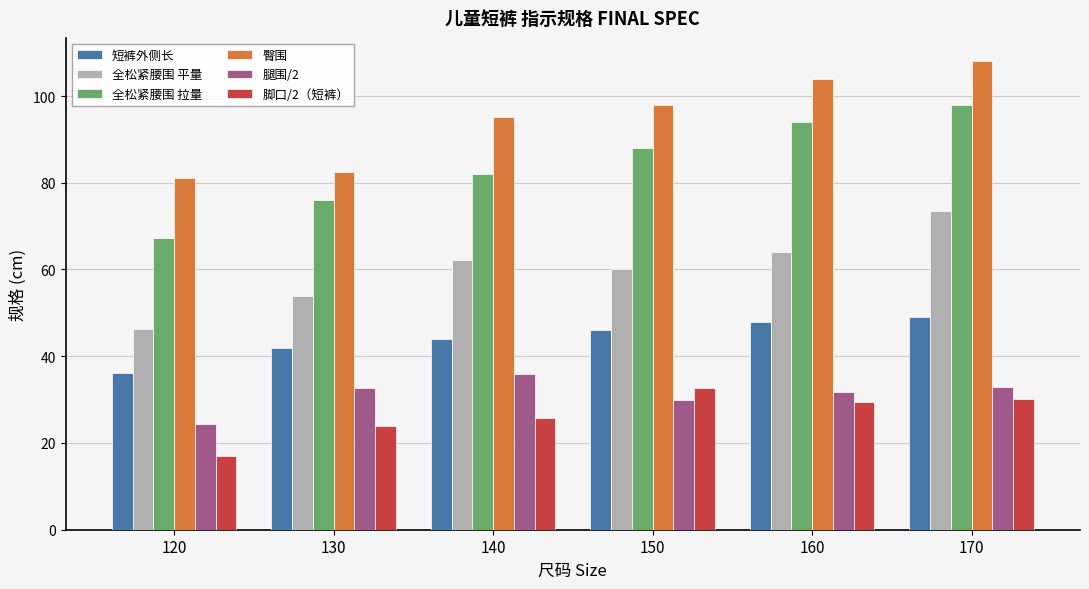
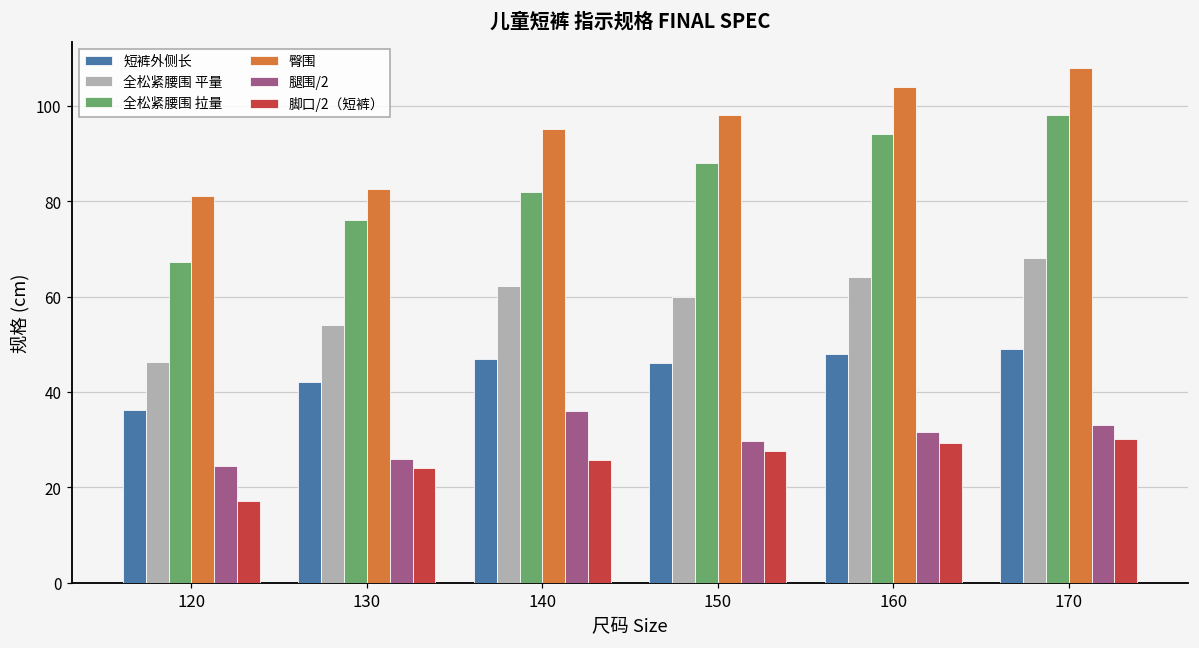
  {
    "短裤外侧长": {
      "120": 36,
      "130": 42,
-     "140": 44,
+     "140": 47,
      "150": 46,
      "160": 48,
      "170": 49
    },
    "全松紧腰围 平量": {
      "120": 46,
      "130": 54,
      "140": 62,
      "150": 60,
      "160": 64,
-     "170": 73
+     "170": 68
    },
    "全松紧腰围 拉量": {
      "120": 67,
      "130": 76,
      "140": 82,
      "150": 88,
      "160": 94,
      "170": 98
    },
    "臀围": {
      "120": 81,
      "130": 83,
      "140": 95,
      "150": 98,
      "160": 104,
      "170": 108
    },
    "腿围/2": {
      "120": 24,
-     "130": 33,
+     "130": 26,
      "140": 36,
      "150": 30,
      "160": 32,
      "170": 33
    },
    "脚口/2（短裤）": {
      "120": 17,
      "130": 24,
      "140": 26,
-     "150": 33,
+     "150": 28,
      "160": 29,
      "170": 30
    }
  }
